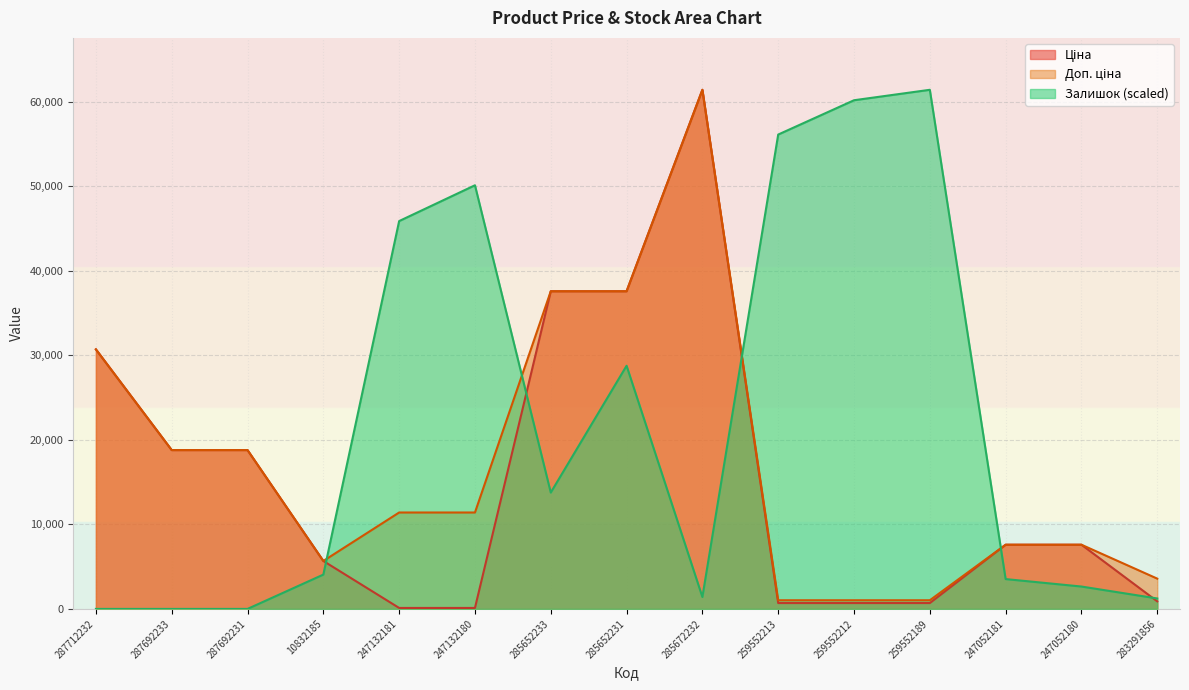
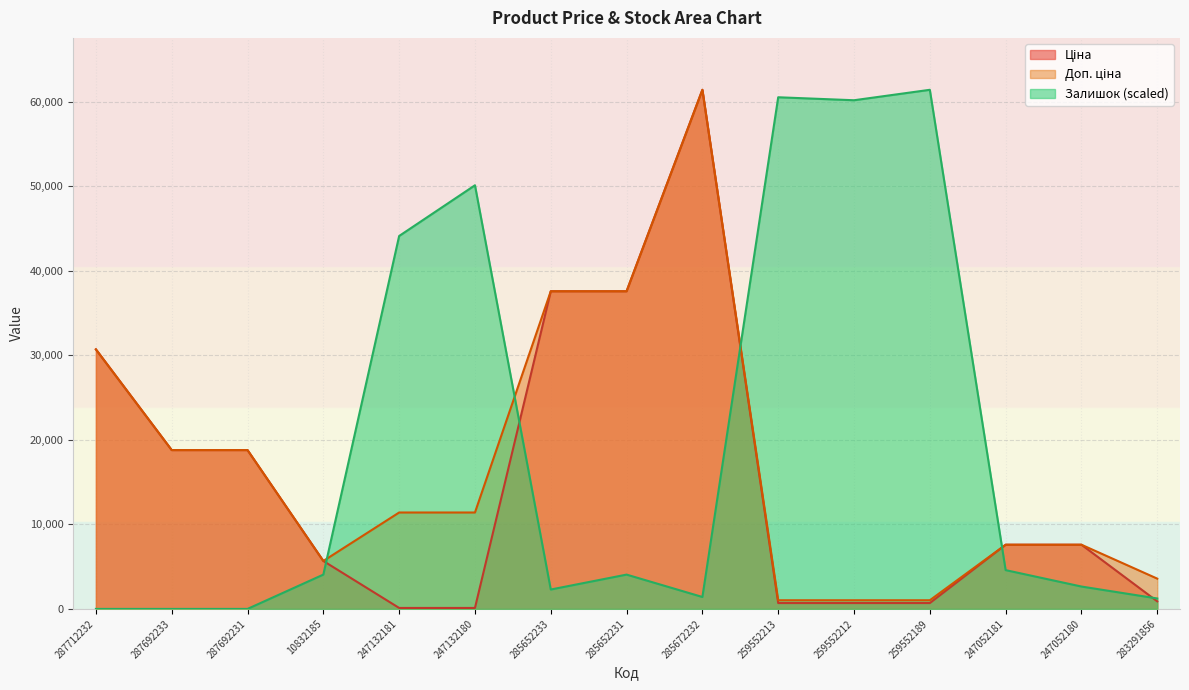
  {
    "Залишок (scaled)": {
      "287712232": "0",
      "287692233": "0",
      "287692231": "0",
      "10832185": "4,000",
-     "247132181": "46,000",
+     "247132181": "44,000",
      "247132180": "50,000",
-     "285652233": "14,000",
-     "285652231": "29,000",
+     "285652233": "2,000",
+     "285652231": "4,000",
      "285672232": "1,000",
-     "259552213": "56,000",
+     "259552213": "61,000",
      "259552212": "60,000",
      "259552189": "61,000",
-     "247052181": "4,000",
+     "247052181": "5,000",
      "247052180": "3,000",
      "283291856": "1,000"
    }
  }
